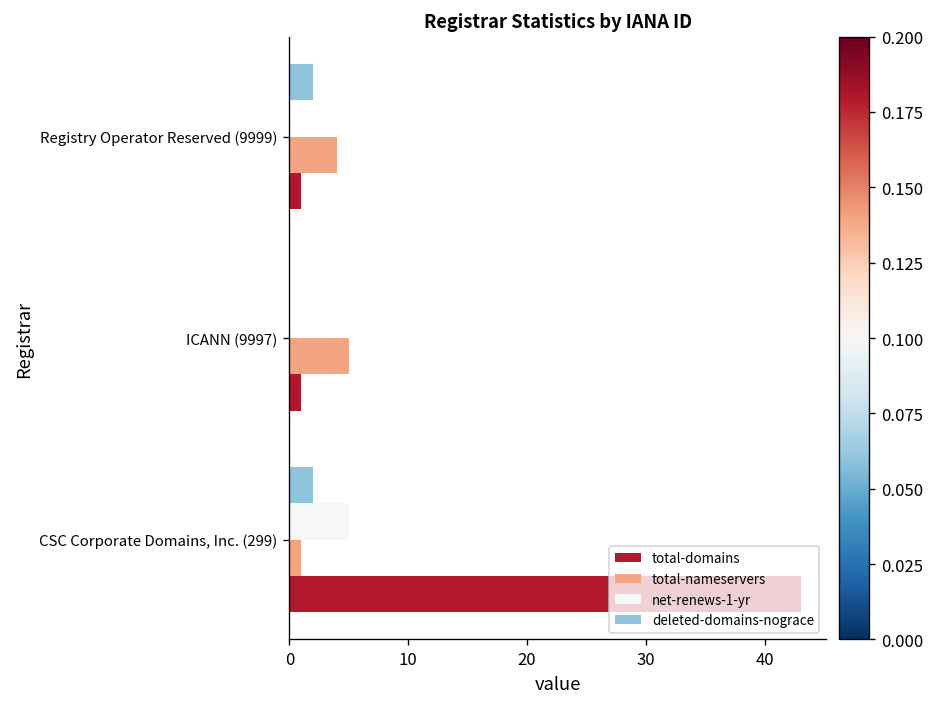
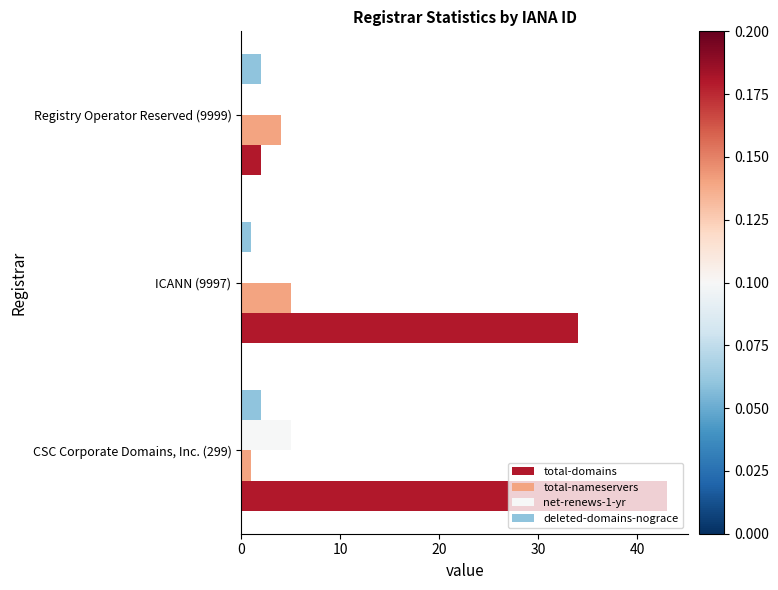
  {
    "total-domains": {
-     "Registry Operator Reserved (9999)": 1,
-     "ICANN (9997)": 1
+     "Registry Operator Reserved (9999)": 2,
+     "ICANN (9997)": 34
    },
    "total-nameservers": {
      "Registry Operator Reserved (9999)": 4,
      "ICANN (9997)": 5,
      "CSC Corporate Domains, Inc. (299)": 1
    },
    "net-renews-1-yr": {
      "Registry Operator Reserved (9999)": 0,
      "ICANN (9997)": 0,
      "CSC Corporate Domains, Inc. (299)": 5
    },
    "deleted-domains-nograce": {
      "Registry Operator Reserved (9999)": 2,
-     "ICANN (9997)": 0,
+     "ICANN (9997)": 1,
      "CSC Corporate Domains, Inc. (299)": 2
    }
  }
